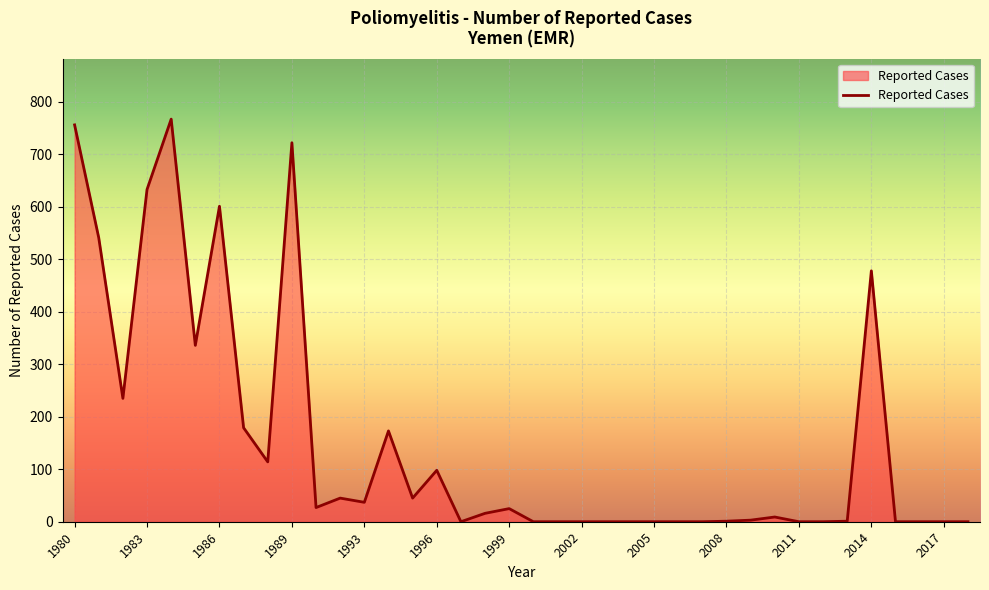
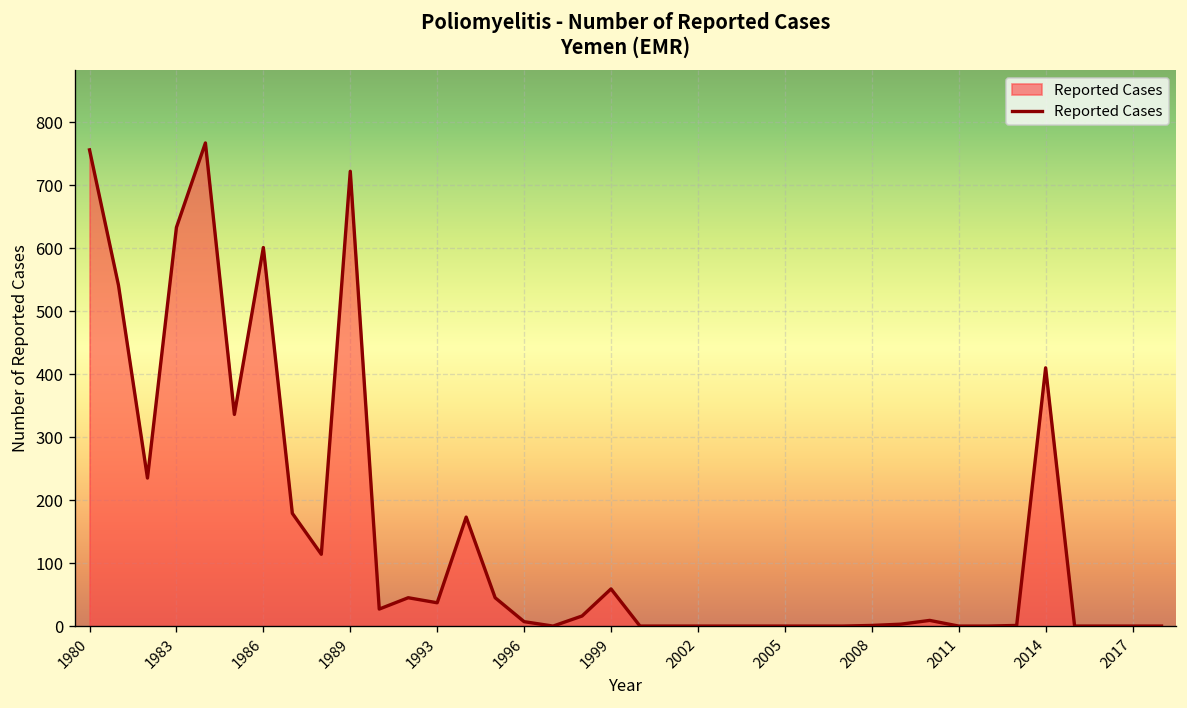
  {
    "1980": 760,
    "1983": 630,
    "1986": 600,
    "1989": 720,
    "1993": 40,
-   "1996": 100,
-   "1999": 30,
+   "1996": 10,
+   "1999": 60,
    "2002": 0,
    "2005": 0,
    "2008": 0,
    "2011": 0,
-   "2014": 480,
+   "2014": 410,
    "2017": 0
  }
